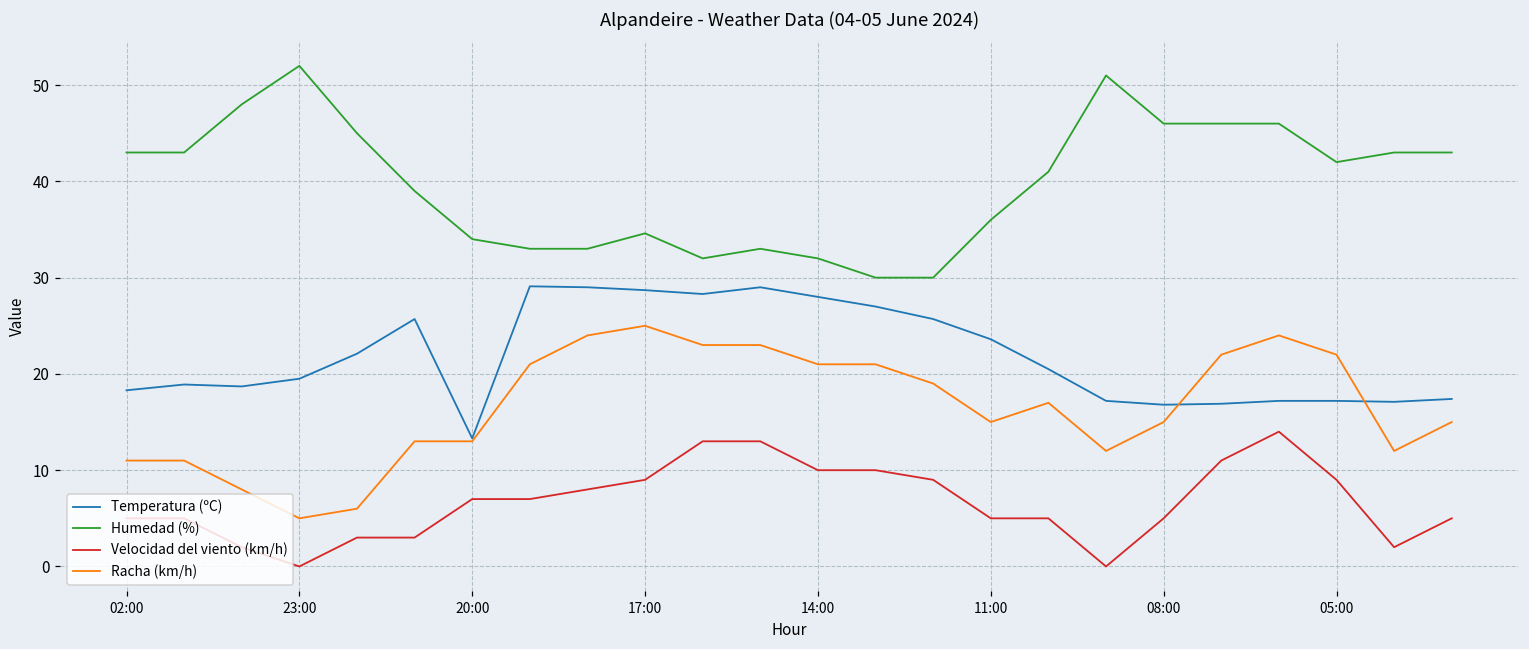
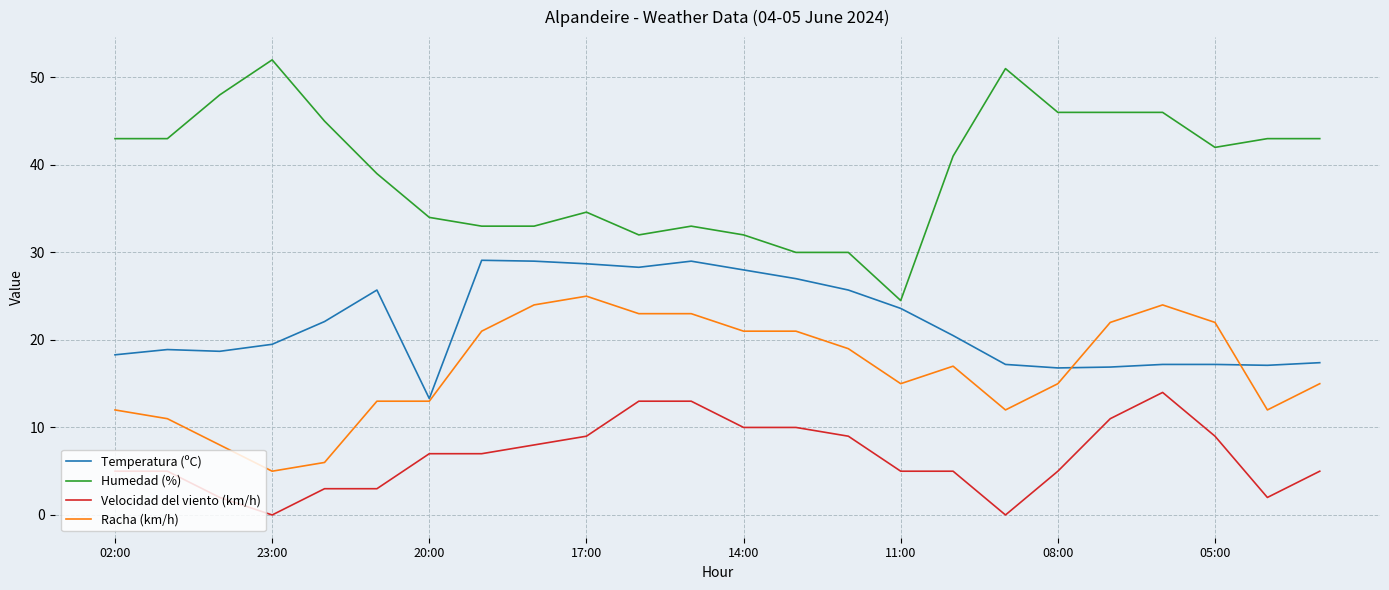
  {
    "Temperatura (ºC)": {
      "02:00": 18,
      "23:00": 20,
      "20:00": 13,
      "17:00": 29,
      "14:00": 28,
      "11:00": 24,
      "08:00": 17,
      "05:00": 17
    },
    "Humedad (%)": {
      "02:00": 43,
      "23:00": 52,
      "20:00": 34,
      "17:00": 35,
      "14:00": 32,
-     "11:00": 36,
+     "11:00": 25,
      "08:00": 46,
      "05:00": 42
    },
    "Velocidad del viento (km/h)": {
      "23:00": 0,
      "20:00": 7,
      "17:00": 9,
      "14:00": 10,
      "11:00": 5,
      "08:00": 5,
      "05:00": 9
    },
    "Racha (km/h)": {
-     "02:00": 11,
+     "02:00": 12,
      "23:00": 5,
      "20:00": 13,
      "17:00": 25,
      "14:00": 21,
      "11:00": 15,
      "08:00": 15,
      "05:00": 22
    }
  }
